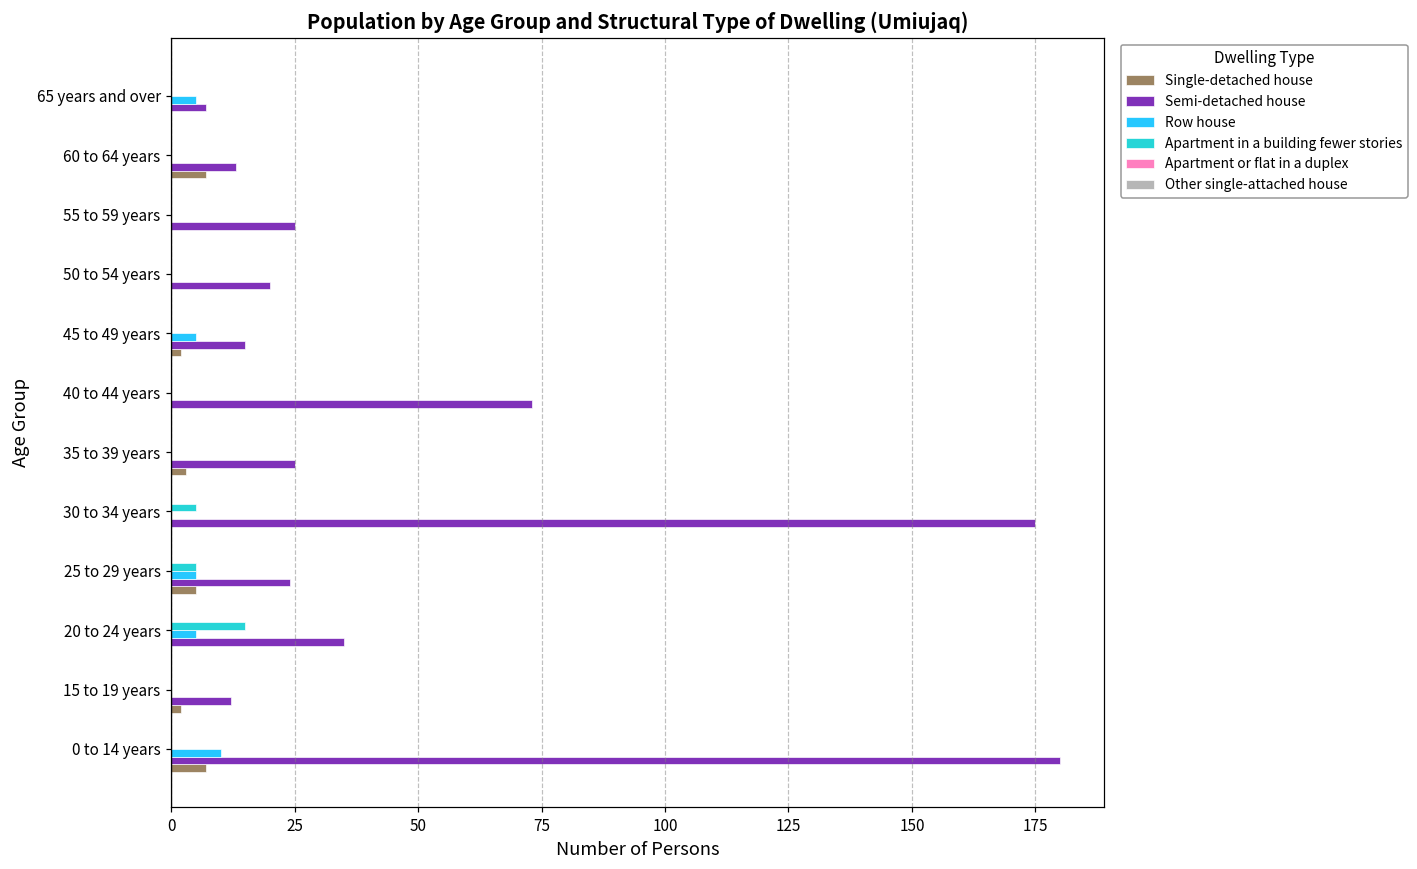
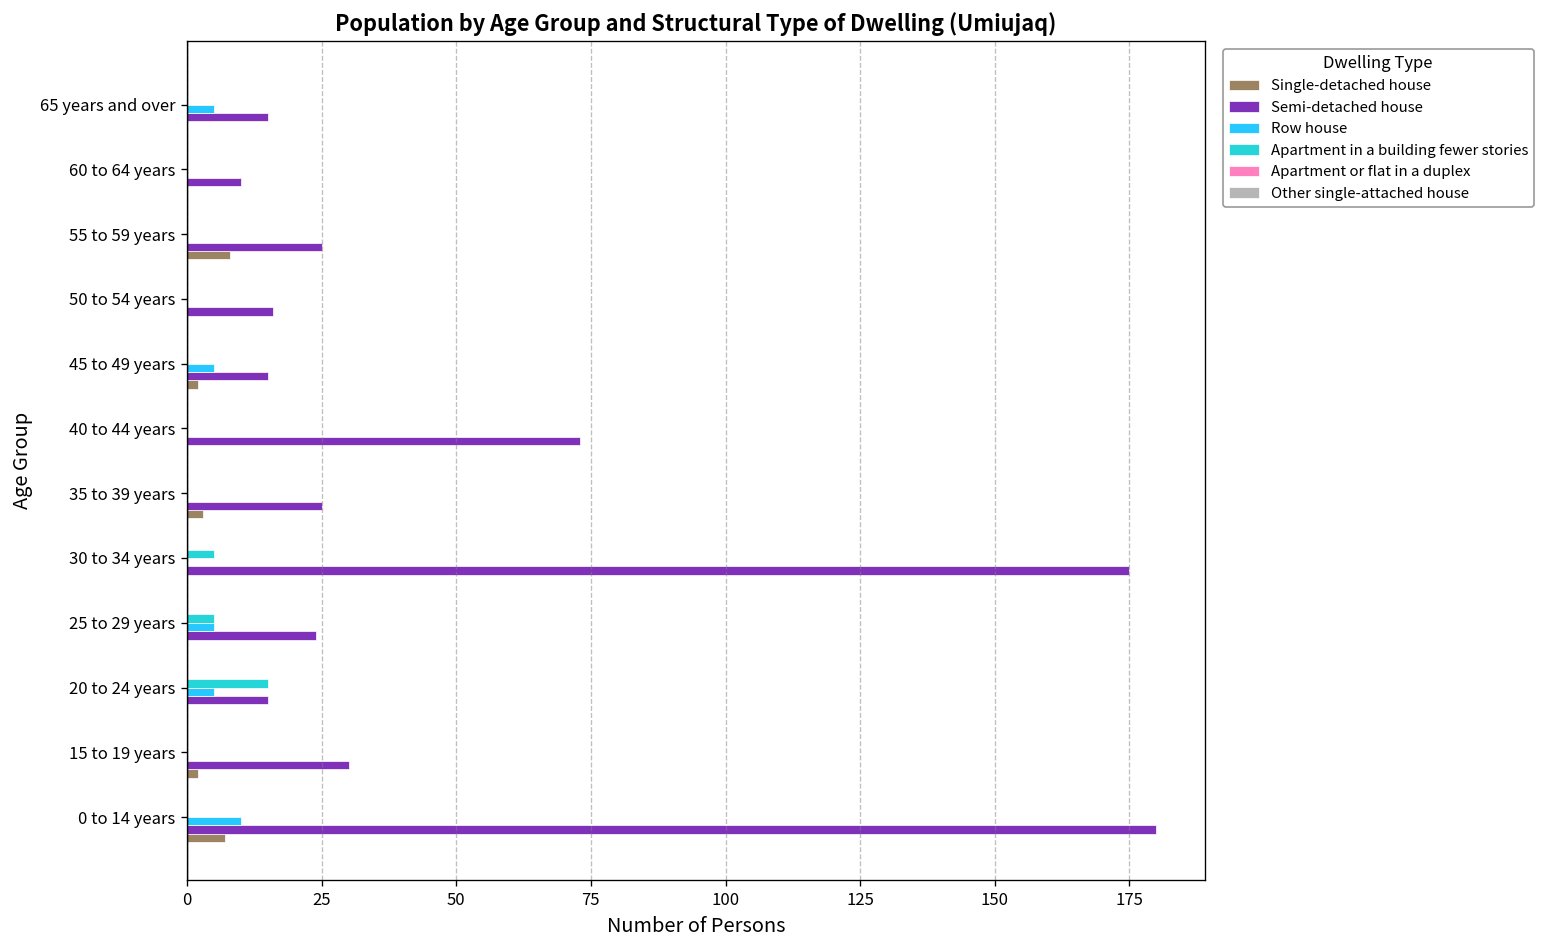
  {
    "Single-detached house": {
      "65 years and over": 0,
-     "60 to 64 years": 7,
-     "55 to 59 years": 0,
+     "60 to 64 years": 0,
+     "55 to 59 years": 8,
      "50 to 54 years": 0,
      "45 to 49 years": 2,
      "40 to 44 years": 0,
      "35 to 39 years": 3,
      "30 to 34 years": 0,
-     "25 to 29 years": 5,
+     "25 to 29 years": 0,
      "20 to 24 years": 0,
      "15 to 19 years": 2,
      "0 to 14 years": 7
    },
    "Semi-detached house": {
-     "65 years and over": 7,
-     "60 to 64 years": 13,
+     "65 years and over": 15,
+     "60 to 64 years": 10,
      "55 to 59 years": 25,
-     "50 to 54 years": 20,
+     "50 to 54 years": 16,
      "45 to 49 years": 15,
      "40 to 44 years": 73,
      "35 to 39 years": 25,
      "30 to 34 years": 175,
      "25 to 29 years": 24,
-     "20 to 24 years": 35,
-     "15 to 19 years": 12,
+     "20 to 24 years": 15,
+     "15 to 19 years": 30,
      "0 to 14 years": 180
    },
    "Apartment or flat in a duplex": {
      "65 years and over": 0,
      "60 to 64 years": 0,
      "55 to 59 years": 0,
      "50 to 54 years": 0,
      "45 to 49 years": 0,
      "40 to 44 years": 0,
      "35 to 39 years": 0,
      "30 to 34 years": 0,
      "25 to 29 years": 0,
      "20 to 24 years": 0,
      "15 to 19 years": 0,
      "0 to 14 years": 0
    },
    "Other single-attached house": {
      "65 years and over": 0,
      "60 to 64 years": 0,
      "55 to 59 years": 0,
      "50 to 54 years": 0,
      "45 to 49 years": 0,
      "40 to 44 years": 0,
      "35 to 39 years": 0,
      "30 to 34 years": 0,
      "25 to 29 years": 0,
      "20 to 24 years": 0,
      "15 to 19 years": 0,
      "0 to 14 years": 0
    }
  }
